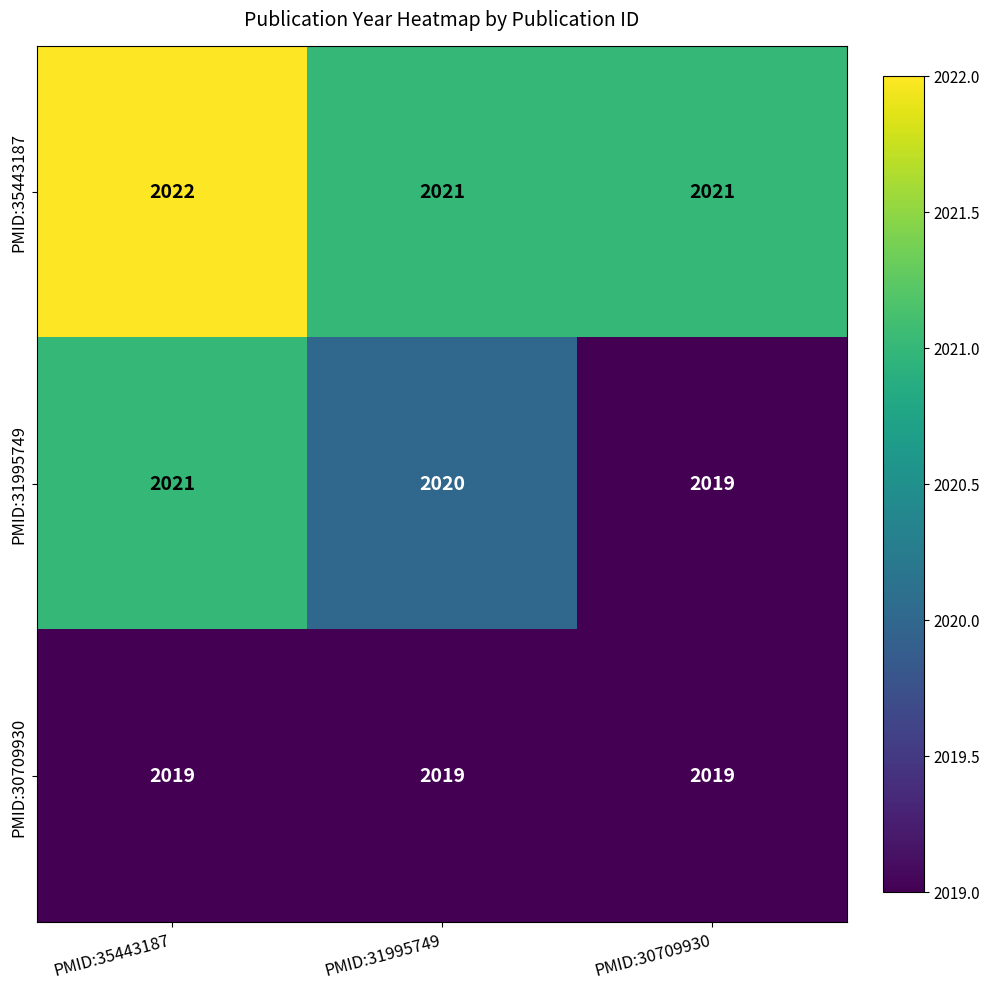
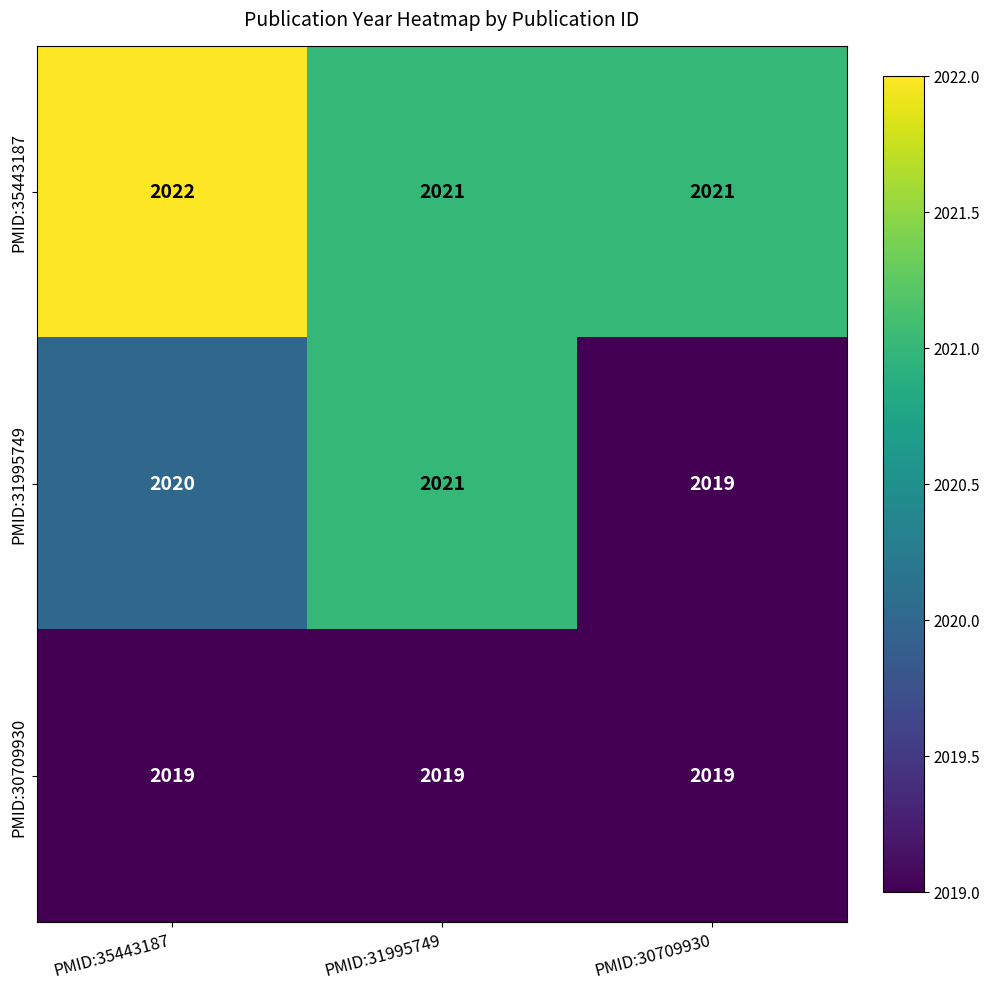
  {
    "PMID:35443187": {
      "PMID:35443187": 2022,
      "PMID:31995749": 2021,
      "PMID:30709930": 2021
    },
    "PMID:31995749": {
-     "PMID:35443187": 2021,
-     "PMID:31995749": 2020,
+     "PMID:35443187": 2020,
+     "PMID:31995749": 2021,
      "PMID:30709930": 2019
    },
    "PMID:30709930": {
      "PMID:35443187": 2019,
      "PMID:31995749": 2019,
      "PMID:30709930": 2019
    }
  }
